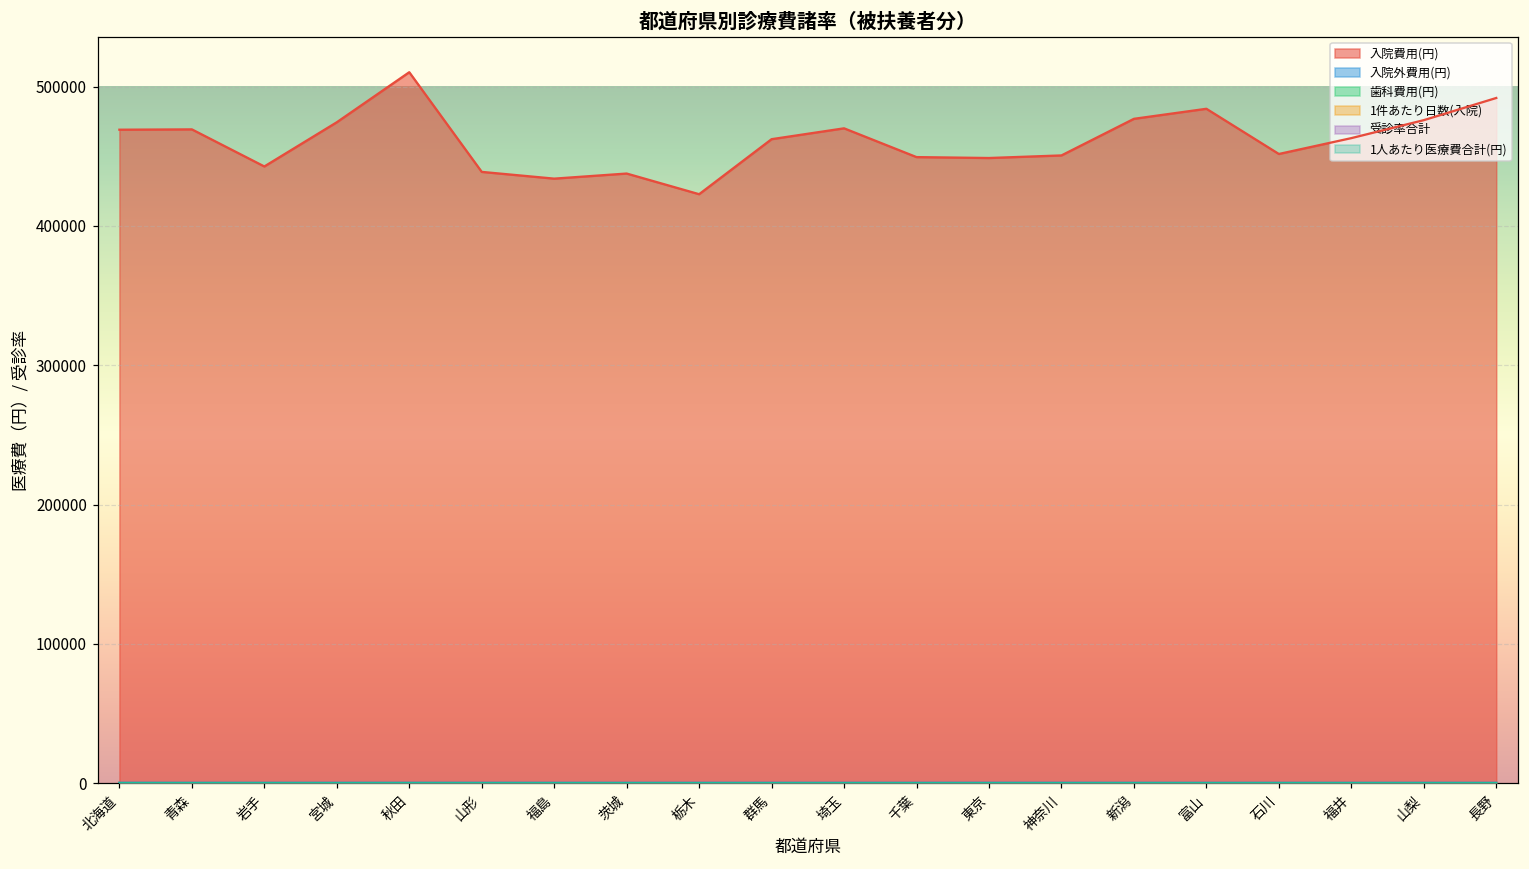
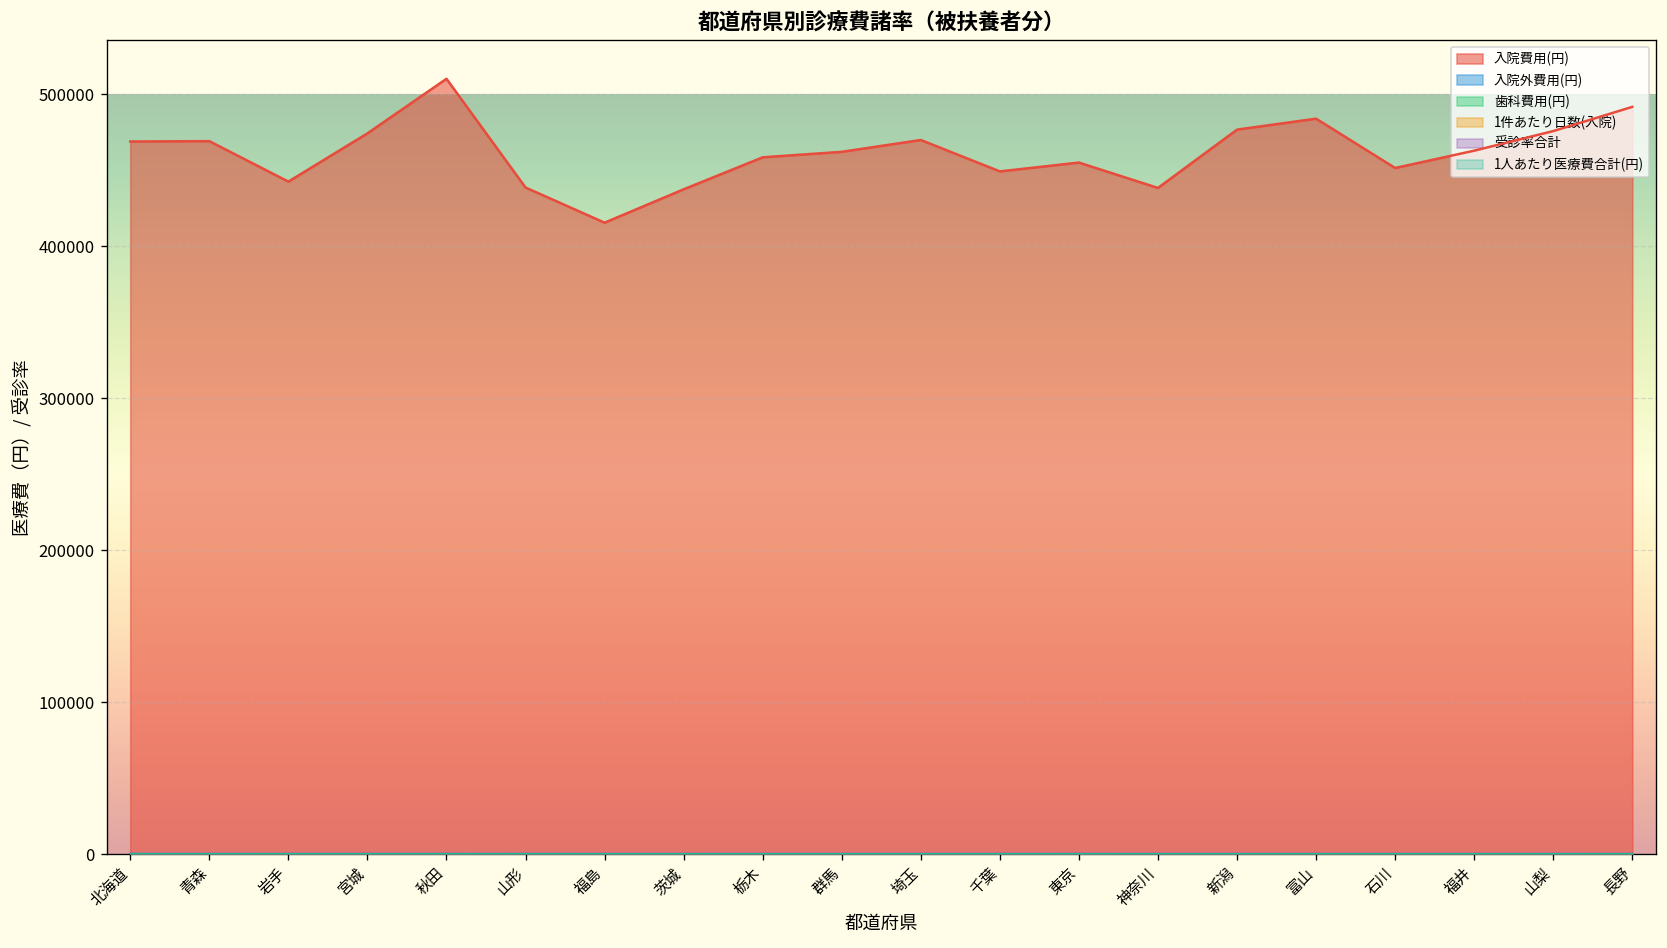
  {
    "入院費用(円)": {
      "北海道": 469000,
      "青森": 469000,
      "岩手": 443000,
      "宮城": 474000,
      "秋田": 510000,
      "山形": 439000,
-     "福島": 434000,
+     "福島": 416000,
      "茨城": 438000,
-     "栃木": 423000,
+     "栃木": 459000,
      "群馬": 462000,
      "埼玉": 470000,
      "千葉": 449000,
-     "東京": 449000,
-     "神奈川": 451000,
+     "東京": 455000,
+     "神奈川": 439000,
      "新潟": 477000,
      "富山": 484000,
      "石川": 452000
    },
    "1人あたり医療費合計(円)": {
      "北海道": 0,
      "青森": 0,
      "岩手": 0,
      "宮城": 0,
      "秋田": 0,
      "山形": 0,
      "福島": 0,
      "茨城": 0,
      "栃木": 0,
      "群馬": 0,
      "埼玉": 0,
      "千葉": 0,
      "東京": 0,
      "神奈川": 0,
      "新潟": 0,
      "富山": 0,
      "石川": 0,
      "福井": 0,
      "山梨": 0,
      "長野": 0
    }
  }
